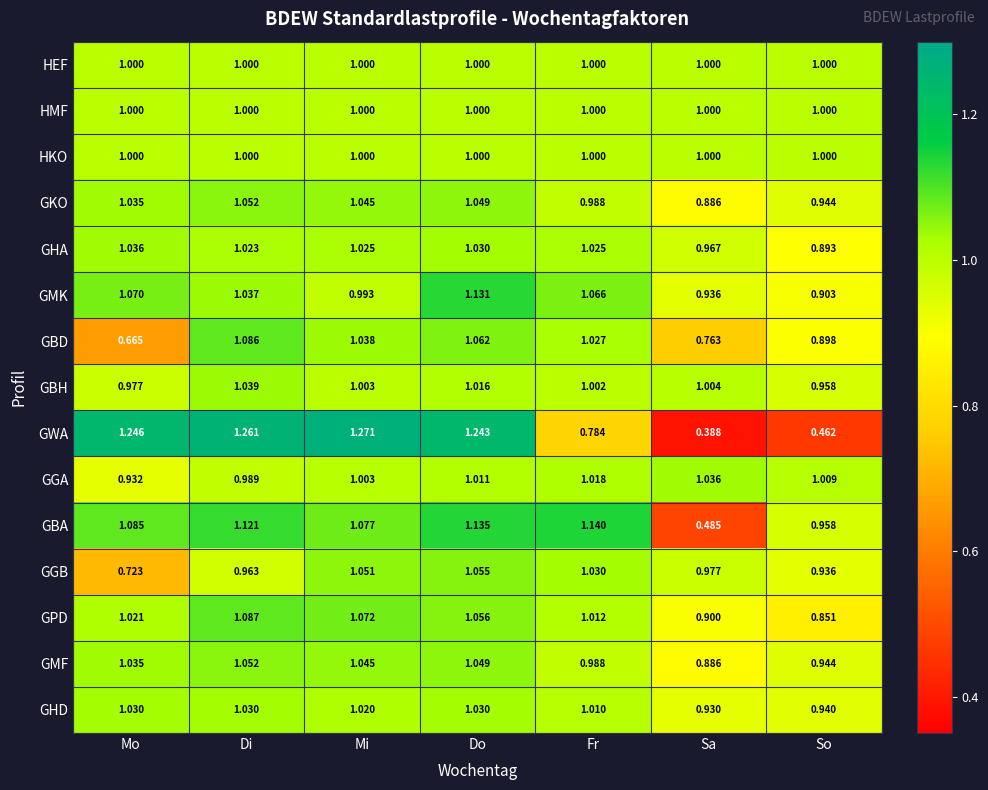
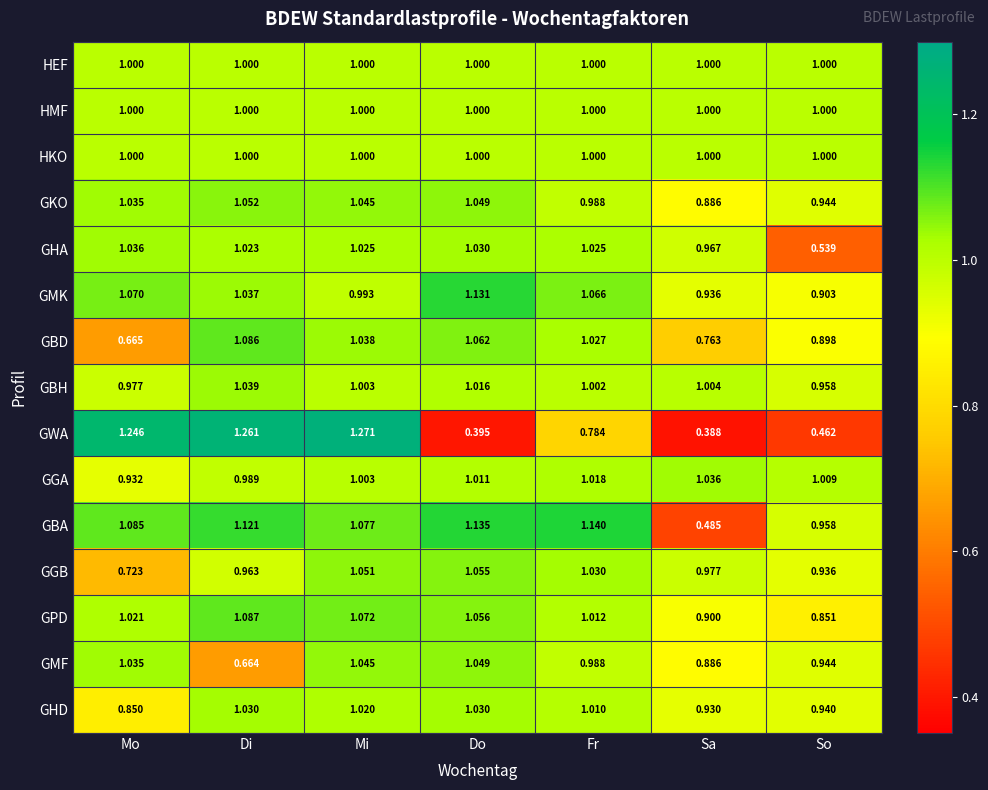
  {
    "HEF": {
      "Mo": 1.000,
      "Di": 1.000,
      "Mi": 1.000,
      "Do": 1.000,
      "Fr": 1.000,
      "Sa": 1.000,
      "So": 1.000
    },
    "HMF": {
      "Mo": 1.000,
      "Di": 1.000,
      "Mi": 1.000,
      "Do": 1.000,
      "Fr": 1.000,
      "Sa": 1.000,
      "So": 1.000
    },
    "HKO": {
      "Mo": 1.000,
      "Di": 1.000,
      "Mi": 1.000,
      "Do": 1.000,
      "Fr": 1.000,
      "Sa": 1.000,
      "So": 1.000
    },
    "GKO": {
      "Mo": 1.035,
      "Di": 1.052,
      "Mi": 1.045,
      "Do": 1.049,
      "Fr": 0.988,
      "Sa": 0.886,
      "So": 0.944
    },
    "GHA": {
      "Mo": 1.036,
      "Di": 1.023,
      "Mi": 1.025,
      "Do": 1.030,
      "Fr": 1.025,
      "Sa": 0.967,
-     "So": 0.893
+     "So": 0.539
    },
    "GMK": {
      "Mo": 1.070,
      "Di": 1.037,
      "Mi": 0.993,
      "Do": 1.131,
      "Fr": 1.066,
      "Sa": 0.936,
      "So": 0.903
    },
    "GBD": {
      "Mo": 0.665,
      "Di": 1.086,
      "Mi": 1.038,
      "Do": 1.062,
      "Fr": 1.027,
      "Sa": 0.763,
      "So": 0.898
    },
    "GBH": {
      "Mo": 0.977,
      "Di": 1.039,
      "Mi": 1.003,
      "Do": 1.016,
      "Fr": 1.002,
      "Sa": 1.004,
      "So": 0.958
    },
    "GWA": {
      "Mo": 1.246,
      "Di": 1.261,
      "Mi": 1.271,
-     "Do": 1.243,
+     "Do": 0.395,
      "Fr": 0.784,
      "Sa": 0.388,
      "So": 0.462
    },
    "GGA": {
      "Mo": 0.932,
      "Di": 0.989,
      "Mi": 1.003,
      "Do": 1.011,
      "Fr": 1.018,
      "Sa": 1.036,
      "So": 1.009
    },
    "GBA": {
      "Mo": 1.085,
      "Di": 1.121,
      "Mi": 1.077,
      "Do": 1.135,
      "Fr": 1.140,
      "Sa": 0.485,
      "So": 0.958
    },
    "GGB": {
      "Mo": 0.723,
      "Di": 0.963,
      "Mi": 1.051,
      "Do": 1.055,
      "Fr": 1.030,
      "Sa": 0.977,
      "So": 0.936
    },
    "GPD": {
      "Mo": 1.021,
      "Di": 1.087,
      "Mi": 1.072,
      "Do": 1.056,
      "Fr": 1.012,
      "Sa": 0.900,
      "So": 0.851
    },
    "GMF": {
      "Mo": 1.035,
-     "Di": 1.052,
+     "Di": 0.664,
      "Mi": 1.045,
      "Do": 1.049,
      "Fr": 0.988,
      "Sa": 0.886,
      "So": 0.944
    },
    "GHD": {
-     "Mo": 1.030,
+     "Mo": 0.850,
      "Di": 1.030,
      "Mi": 1.020,
      "Do": 1.030,
      "Fr": 1.010,
      "Sa": 0.930,
      "So": 0.940
    }
  }
